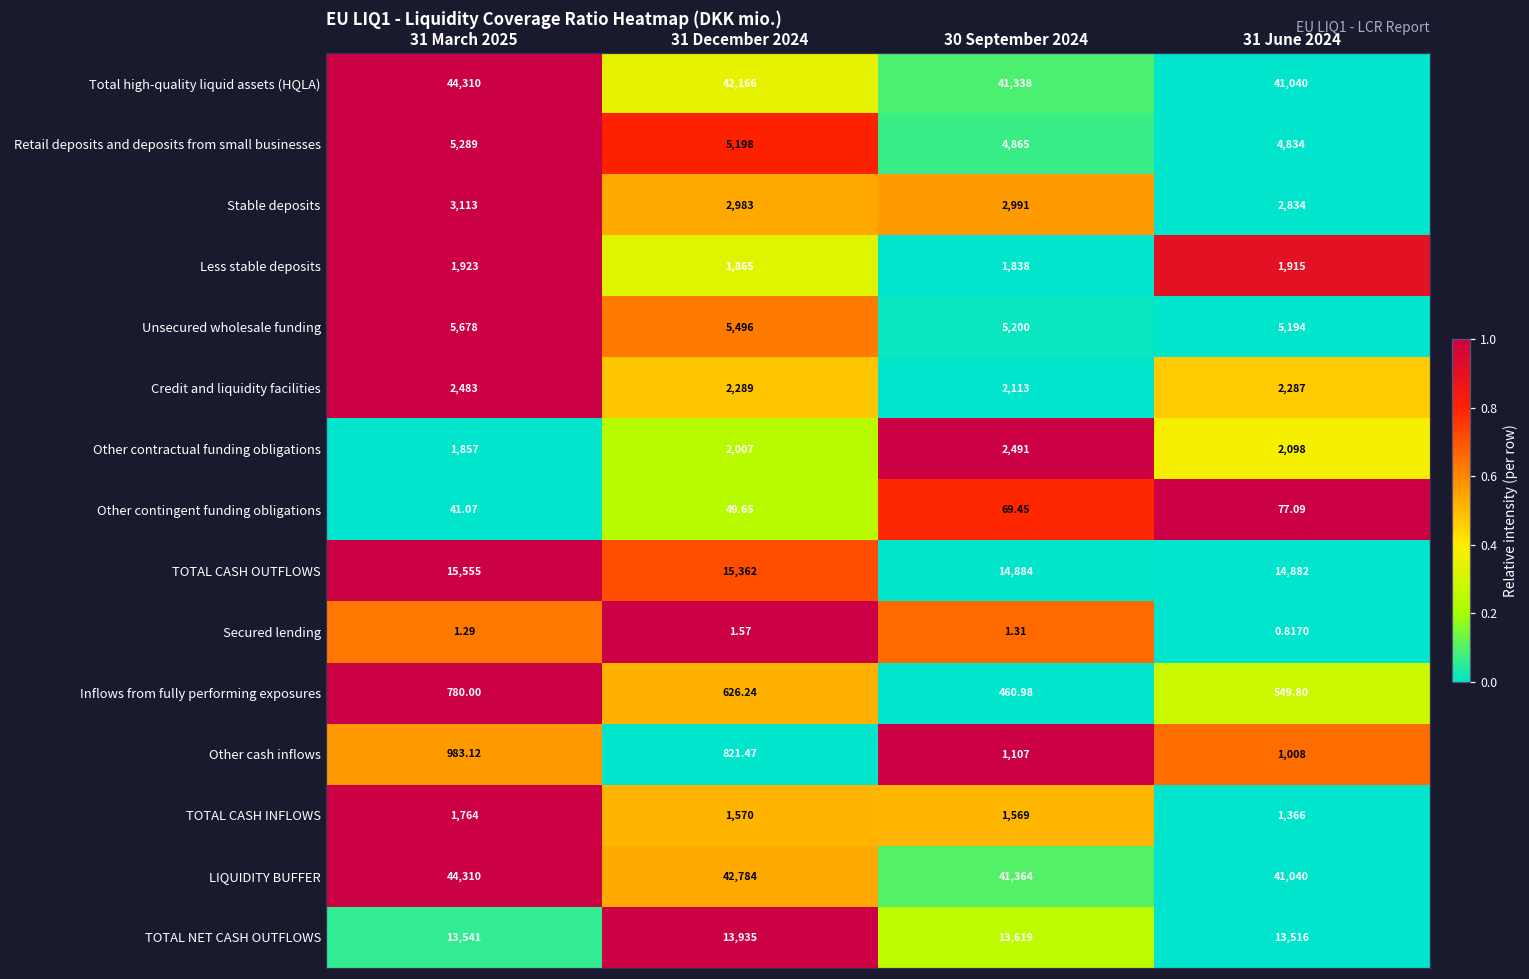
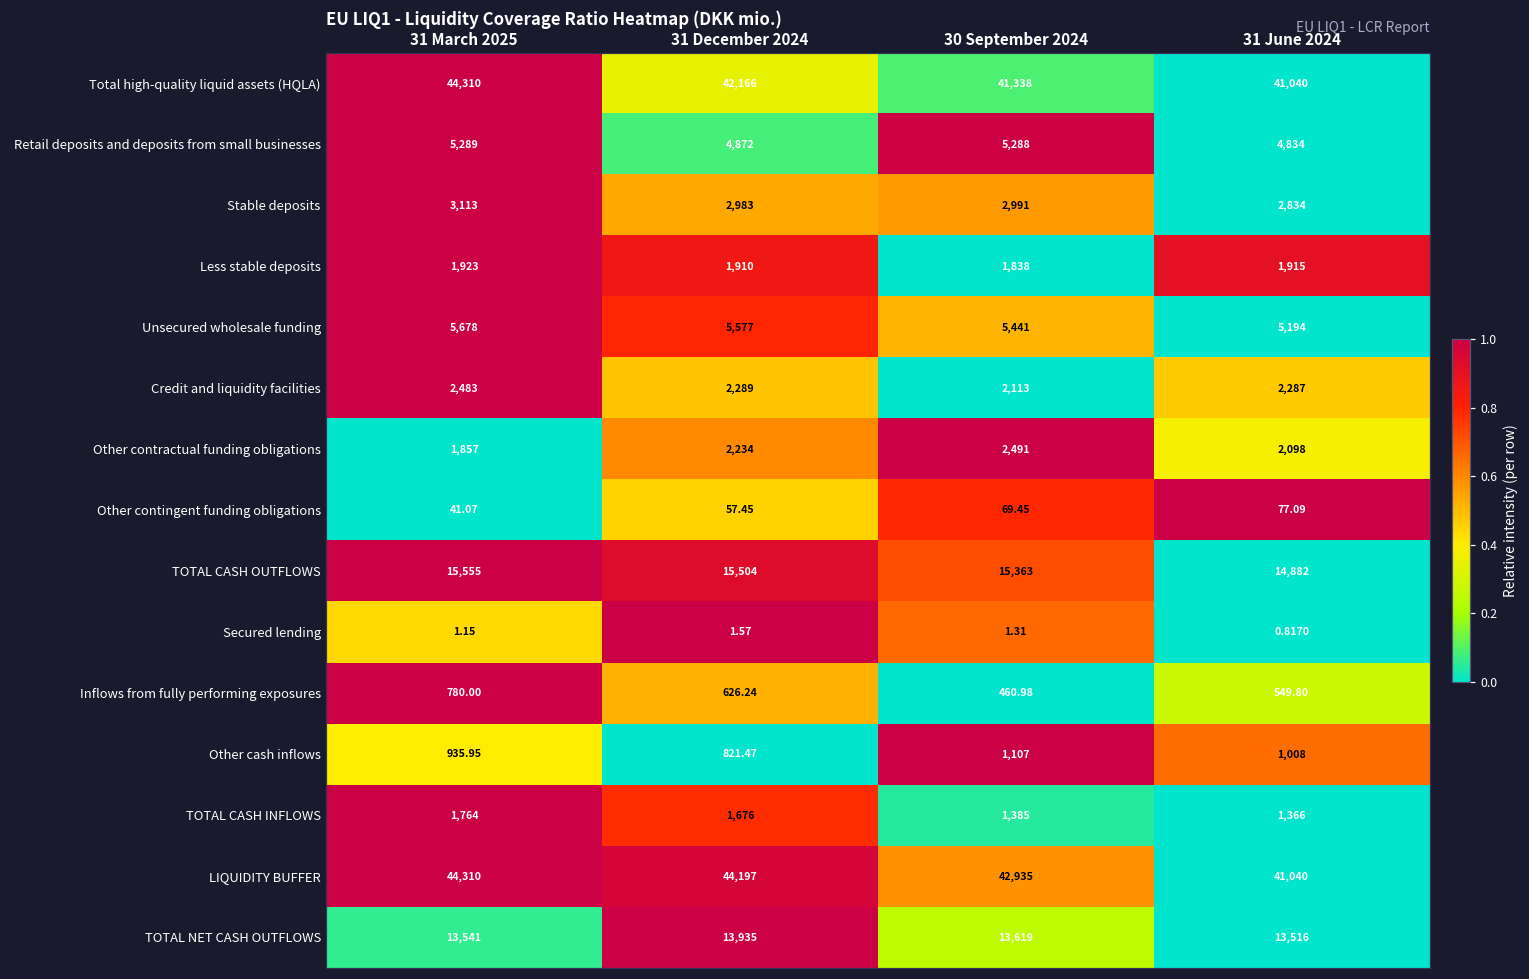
  {
    "Total high-quality liquid assets (HQLA)": {
      "31 March 2025": "44,310",
      "31 December 2024": "42,166",
      "30 September 2024": "41,338",
      "31 June 2024": "41,040"
    },
    "Retail deposits and deposits from small businesses": {
      "31 March 2025": "5,289",
-     "31 December 2024": "5,198",
-     "30 September 2024": "4,865",
+     "31 December 2024": "4,872",
+     "30 September 2024": "5,288",
      "31 June 2024": "4,834"
    },
    "Stable deposits": {
      "31 March 2025": "3,113",
      "31 December 2024": "2,983",
      "30 September 2024": "2,991",
      "31 June 2024": "2,834"
    },
    "Less stable deposits": {
      "31 March 2025": "1,923",
-     "31 December 2024": "1,865",
+     "31 December 2024": "1,910",
      "30 September 2024": "1,838",
      "31 June 2024": "1,915"
    },
    "Unsecured wholesale funding": {
      "31 March 2025": "5,678",
-     "31 December 2024": "5,496",
-     "30 September 2024": "5,200",
+     "31 December 2024": "5,577",
+     "30 September 2024": "5,441",
      "31 June 2024": "5,194"
    },
    "Credit and liquidity facilities": {
      "31 March 2025": "2,483",
      "31 December 2024": "2,289",
      "30 September 2024": "2,113",
      "31 June 2024": "2,287"
    },
    "Other contractual funding obligations": {
      "31 March 2025": "1,857",
-     "31 December 2024": "2,007",
+     "31 December 2024": "2,234",
      "30 September 2024": "2,491",
      "31 June 2024": "2,098"
    },
    "Other contingent funding obligations": {
      "31 March 2025": "41.07",
-     "31 December 2024": "49.65",
+     "31 December 2024": "57.45",
      "30 September 2024": "69.45",
      "31 June 2024": "77.09"
    },
    "TOTAL CASH OUTFLOWS": {
      "31 March 2025": "15,555",
-     "31 December 2024": "15,362",
-     "30 September 2024": "14,884",
+     "31 December 2024": "15,504",
+     "30 September 2024": "15,363",
      "31 June 2024": "14,882"
    },
    "Secured lending": {
-     "31 March 2025": "1.29",
+     "31 March 2025": "1.15",
      "31 December 2024": "1.57",
      "30 September 2024": "1.31",
      "31 June 2024": "0.8170"
    },
    "Inflows from fully performing exposures": {
      "31 March 2025": "780.00",
      "31 December 2024": "626.24",
      "30 September 2024": "460.98",
      "31 June 2024": "549.80"
    },
    "Other cash inflows": {
-     "31 March 2025": "983.12",
+     "31 March 2025": "935.95",
      "31 December 2024": "821.47",
      "30 September 2024": "1,107",
      "31 June 2024": "1,008"
    },
    "TOTAL CASH INFLOWS": {
      "31 March 2025": "1,764",
-     "31 December 2024": "1,570",
-     "30 September 2024": "1,569",
+     "31 December 2024": "1,676",
+     "30 September 2024": "1,385",
      "31 June 2024": "1,366"
    },
    "LIQUIDITY BUFFER": {
      "31 March 2025": "44,310",
-     "31 December 2024": "42,784",
-     "30 September 2024": "41,364",
+     "31 December 2024": "44,197",
+     "30 September 2024": "42,935",
      "31 June 2024": "41,040"
    },
    "TOTAL NET CASH OUTFLOWS": {
      "31 March 2025": "13,541",
      "31 December 2024": "13,935",
      "30 September 2024": "13,619",
      "31 June 2024": "13,516"
    }
  }
